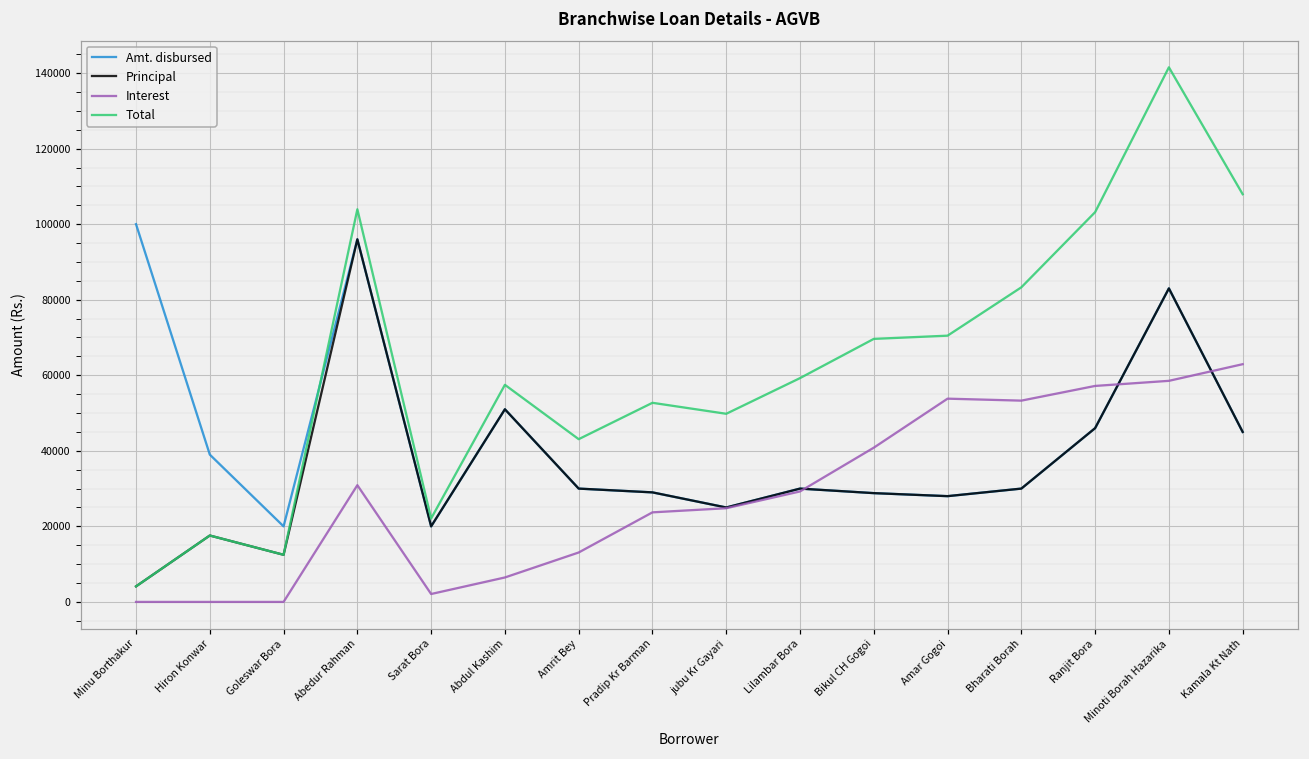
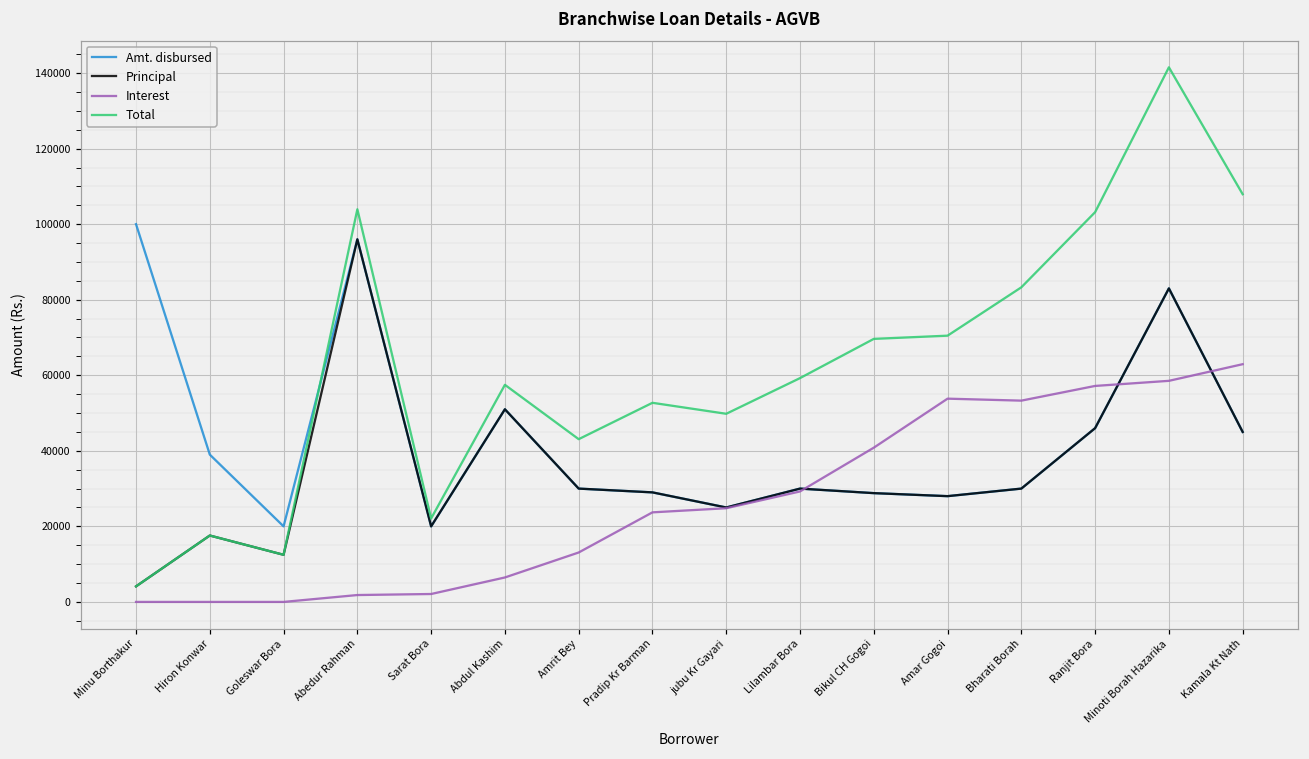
  {
    "Amt. disbursed": {
      "Minu Borthakur": 100000,
      "Hiron Konwar": 39000,
      "Goleswar Bora": 20000
    },
    "Interest": {
      "Minu Borthakur": 0,
      "Hiron Konwar": 0,
      "Goleswar Bora": 0,
-     "Abedur Rahman": 31000,
+     "Abedur Rahman": 2000,
      "Sarat Bora": 2000,
      "Abdul Kashim": 6000,
      "Amrit Bey": 13000,
      "Pradip Kr Barman": 24000,
      "Lilambar Bora": 29000,
      "Bikul CH Gogoi": 41000,
      "Amar Gogoi": 54000,
      "Bharati Borah": 53000,
      "Ranjit Bora": 57000,
      "Minoti Borah Hazarika": 59000,
      "Kamala Kt Nath": 63000
    },
    "Total": {
      "Abedur Rahman": 104000,
      "Sarat Bora": 22000,
      "Abdul Kashim": 57000,
      "Amrit Bey": 43000,
      "Pradip Kr Barman": 53000,
      "jubu Kr Gayari": 50000,
      "Lilambar Bora": 59000,
      "Bikul CH Gogoi": 70000,
      "Amar Gogoi": 70000,
      "Bharati Borah": 83000,
      "Ranjit Bora": 103000,
      "Minoti Borah Hazarika": 142000,
      "Kamala Kt Nath": 108000
    }
  }
